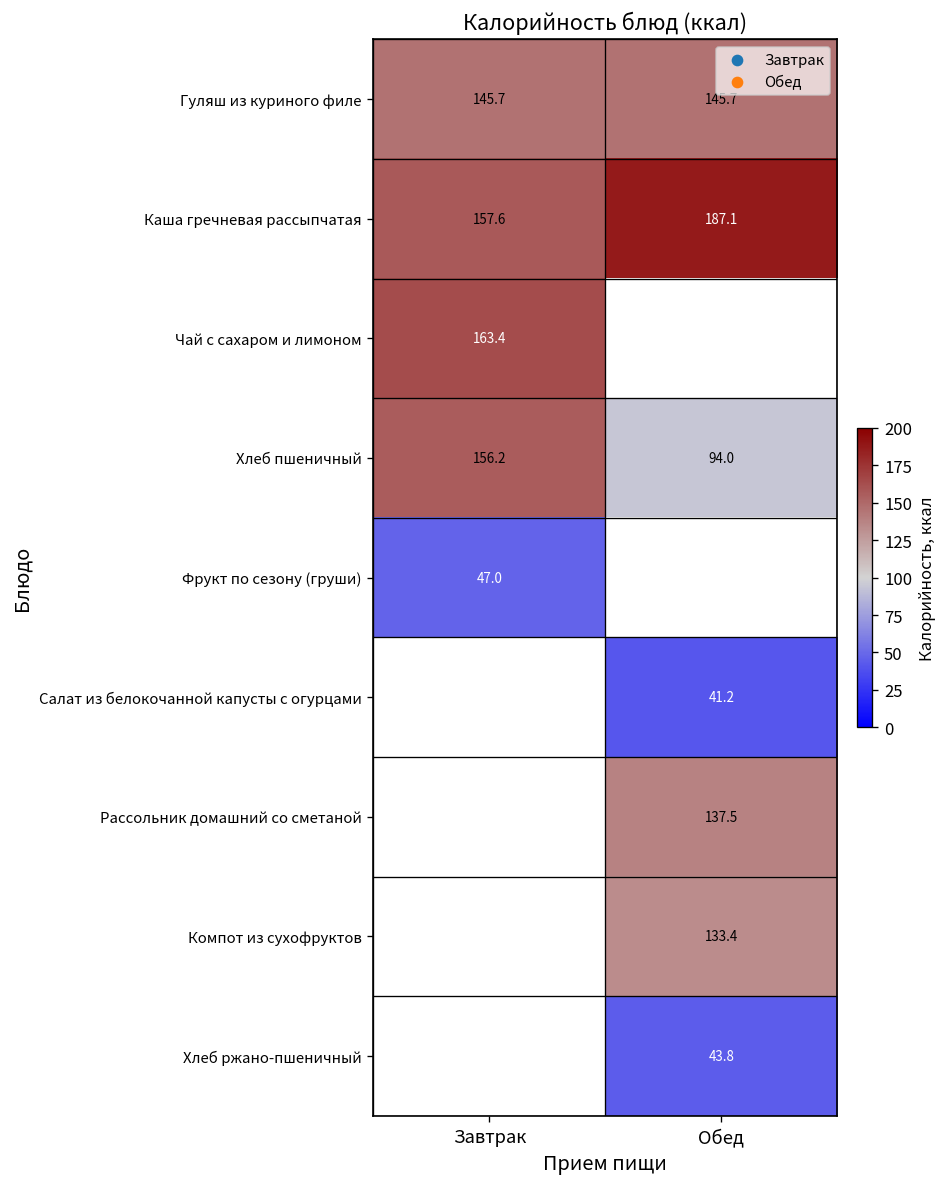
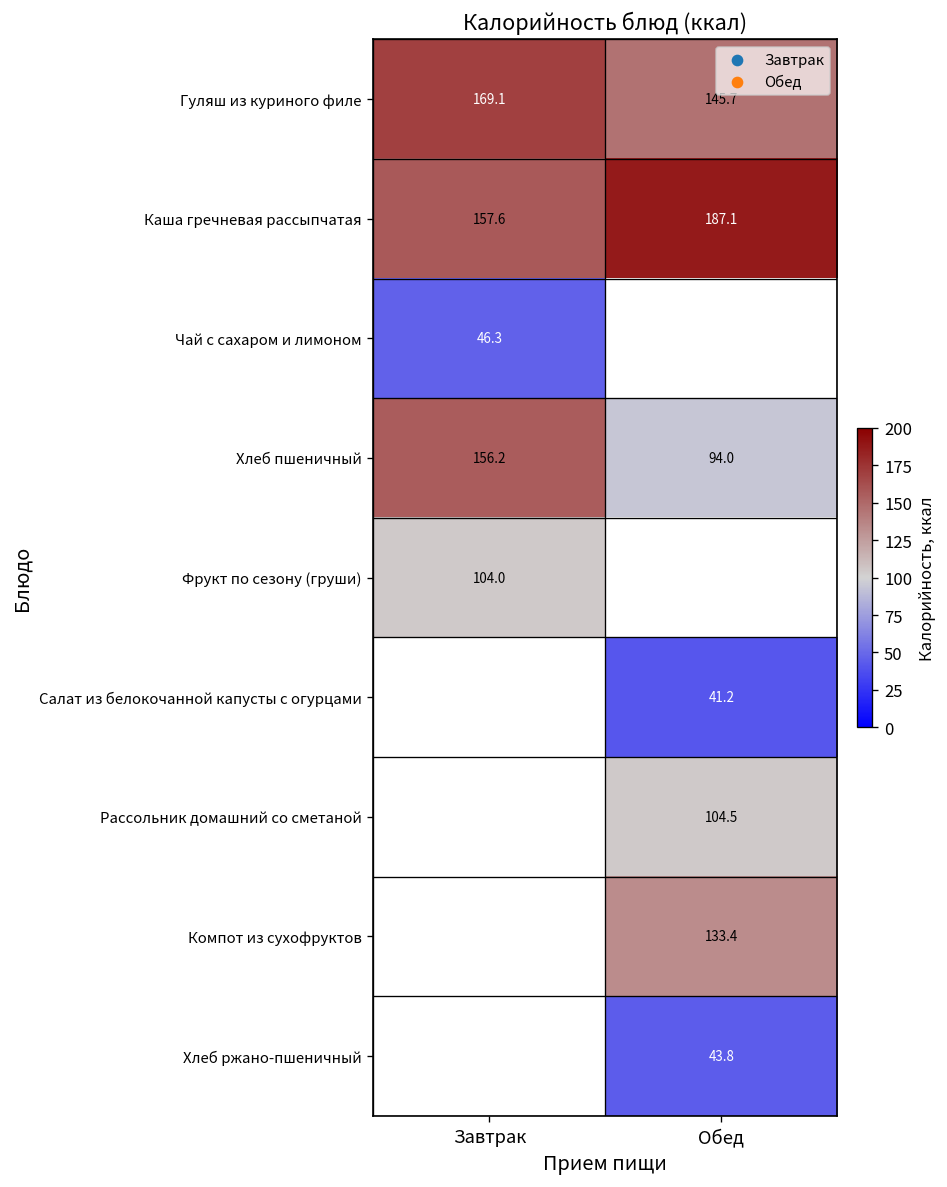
  {
    "Гуляш из куриного филе": {
-     "Завтрак": 145.7
+     "Завтрак": 169.1
    },
    "Каша гречневая рассыпчатая": {
      "Завтрак": 157.6,
      "Обед": 187.1
    },
    "Чай с сахаром и лимоном": {
-     "Завтрак": 163.4
+     "Завтрак": 46.3
    },
    "Хлеб пшеничный": {
      "Завтрак": 156.2,
      "Обед": 94.0
    },
    "Фрукт по сезону (груши)": {
-     "Завтрак": 47.0
+     "Завтрак": 104.0
    },
    "Салат из белокочанной капусты с огурцами": {
      "Обед": 41.2
    },
    "Рассольник домашний со сметаной": {
-     "Обед": 137.5
+     "Обед": 104.5
    },
    "Компот из сухофруктов": {
      "Обед": 133.4
    },
    "Хлеб ржано-пшеничный": {
      "Обед": 43.8
    }
  }
